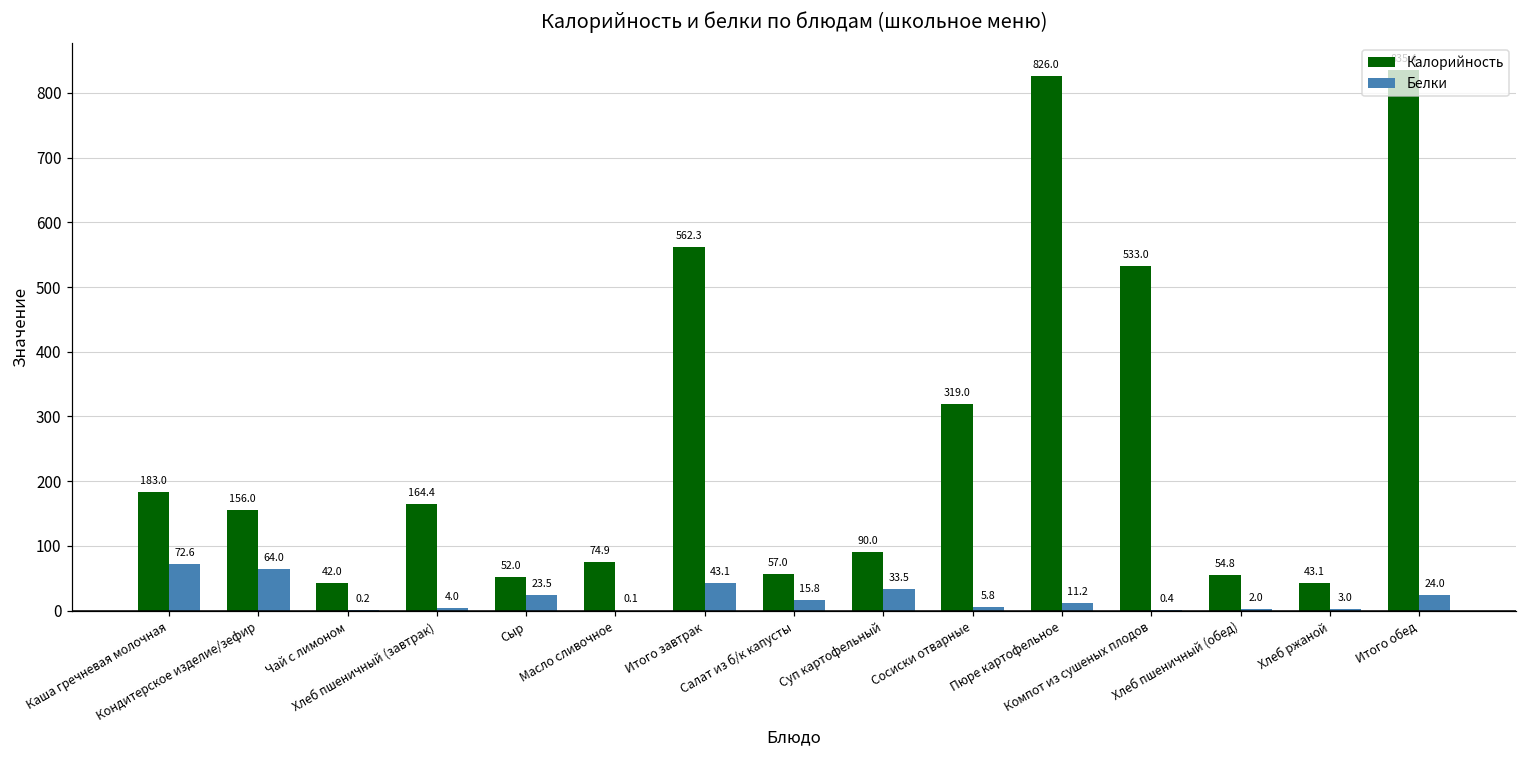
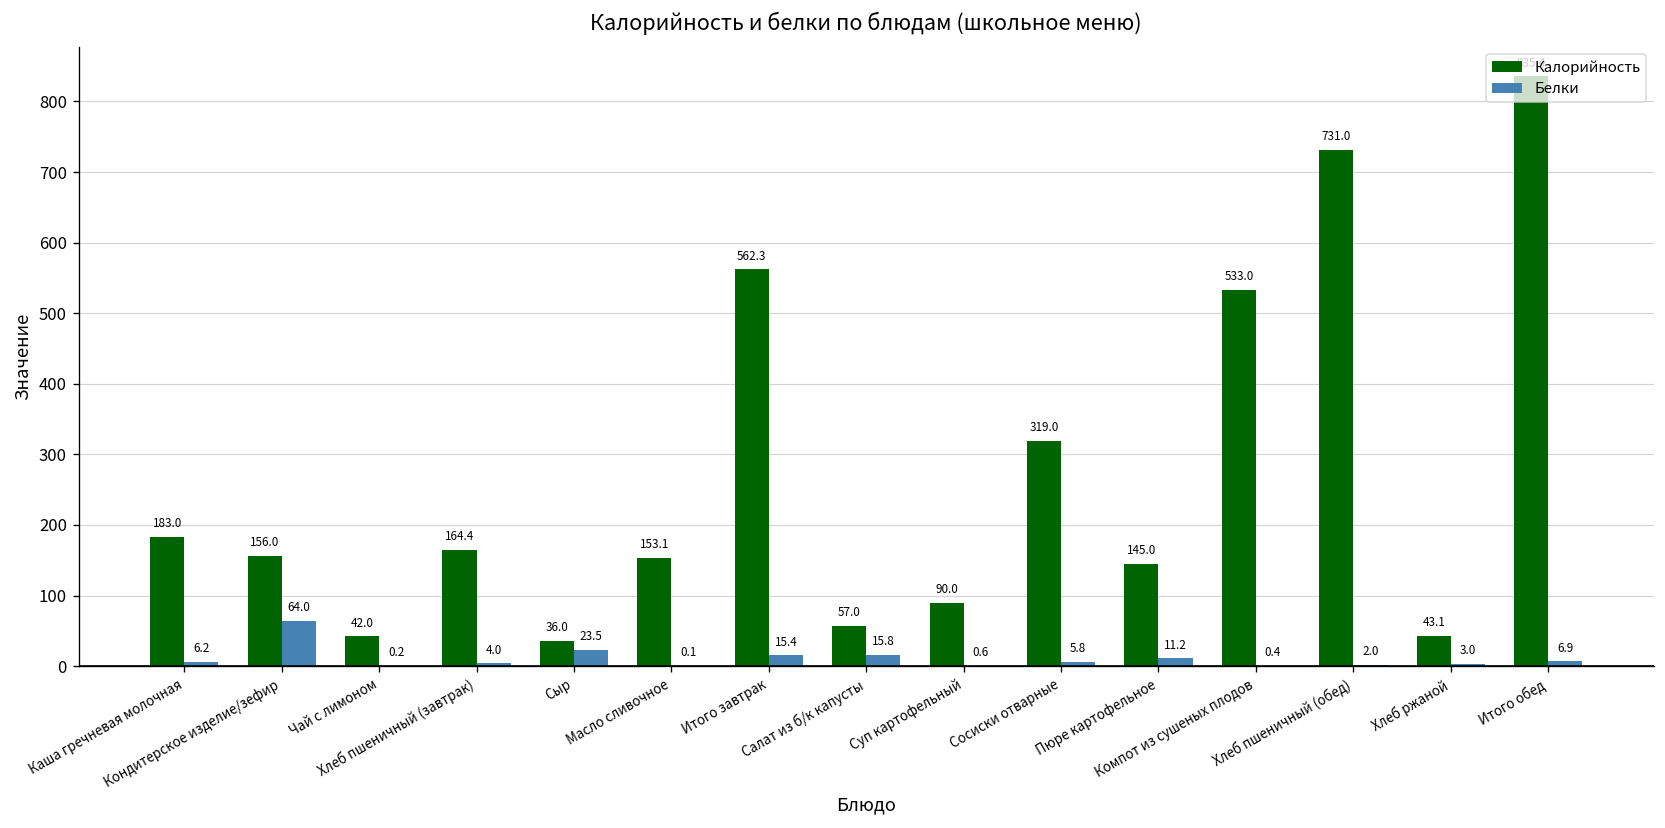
  {
    "Калорийность": {
      "Каша гречневая молочная": 183.0,
      "Кондитерское изделие/зефир": 156.0,
      "Чай с лимоном": 42.0,
      "Хлеб пшеничный (завтрак)": 164.4,
-     "Сыр": 52.0,
-     "Масло сливочное": 74.9,
+     "Сыр": 36.0,
+     "Масло сливочное": 153.1,
      "Итого завтрак": 562.3,
      "Салат из б/к капусты": 57.0,
      "Суп картофельный": 90.0,
      "Сосиски отварные": 319.0,
-     "Пюре картофельное": 826.0,
+     "Пюре картофельное": 145.0,
      "Компот из сушеных плодов": 533.0,
-     "Хлеб пшеничный (обед)": 54.8,
+     "Хлеб пшеничный (обед)": 731.0,
      "Хлеб ржаной": 43.1
    },
    "Белки": {
-     "Каша гречневая молочная": 72.6,
+     "Каша гречневая молочная": 6.2,
      "Кондитерское изделие/зефир": 64.0,
      "Чай с лимоном": 0.2,
      "Хлеб пшеничный (завтрак)": 4.0,
      "Сыр": 23.5,
      "Масло сливочное": 0.1,
-     "Итого завтрак": 43.1,
+     "Итого завтрак": 15.4,
      "Салат из б/к капусты": 15.8,
-     "Суп картофельный": 33.5,
+     "Суп картофельный": 0.6,
      "Сосиски отварные": 5.8,
      "Пюре картофельное": 11.2,
      "Компот из сушеных плодов": 0.4,
      "Хлеб пшеничный (обед)": 2.0,
      "Хлеб ржаной": 3.0,
-     "Итого обед": 24.0
+     "Итого обед": 6.9
    }
  }
